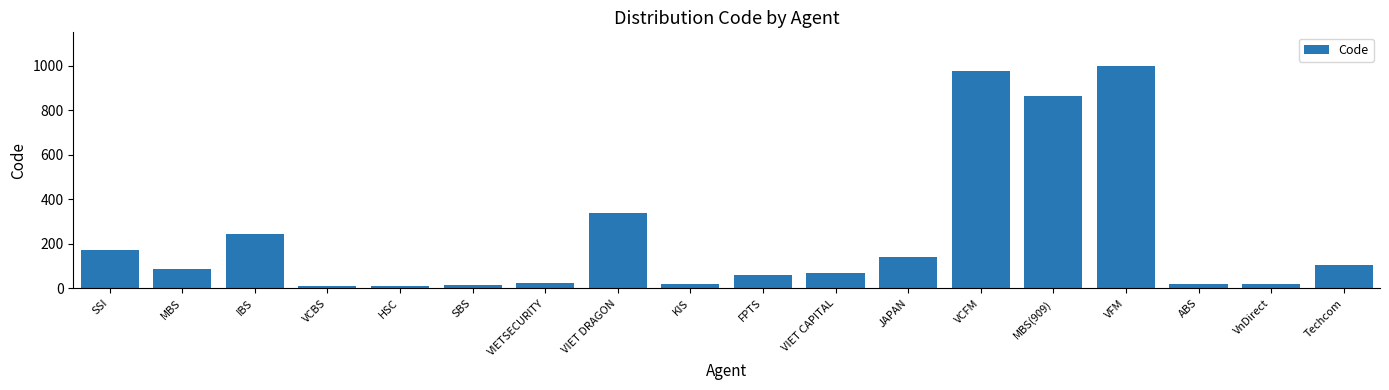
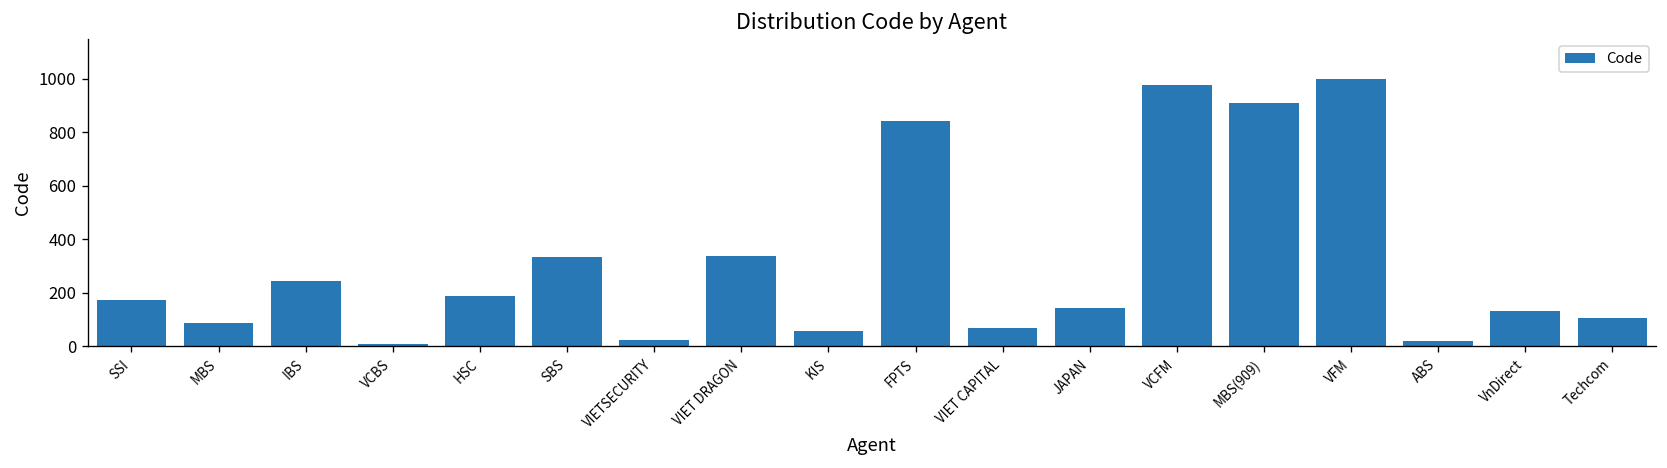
  {
    "SSI": 170,
    "MBS": 90,
    "IBS": 250,
-   "HSC": 10,
-   "SBS": 20,
+   "HSC": 190,
+   "SBS": 330,
    "VIETSECURITY": 20,
    "VIET DRAGON": 340,
-   "KIS": 20,
-   "FPTS": 60,
+   "KIS": 60,
+   "FPTS": 840,
    "VIET CAPITAL": 70,
    "JAPAN": 140,
    "VCFM": 980,
-   "MBS(909)": 870,
+   "MBS(909)": 910,
    "VFM": 1000,
    "ABS": 20,
-   "VnDirect": 20,
+   "VnDirect": 130,
    "Techcom": 110
  }
